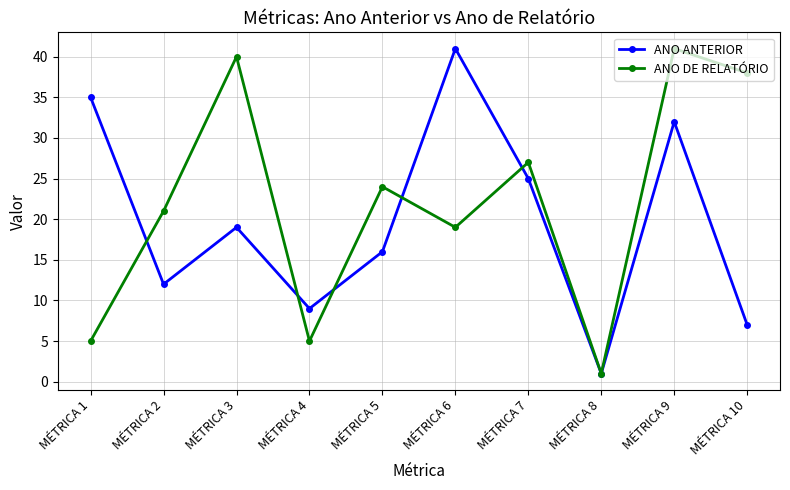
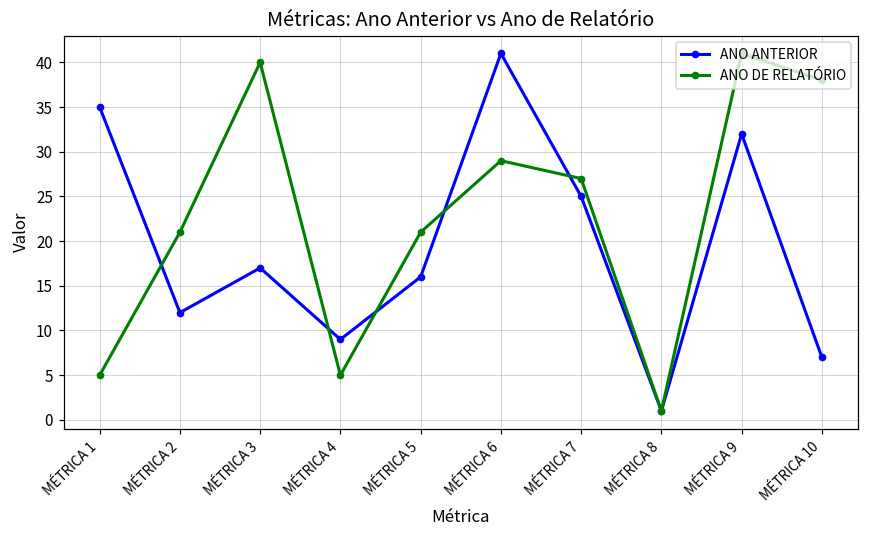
  {
    "ANO ANTERIOR": {
      "MÉTRICA 1": 35,
      "MÉTRICA 2": 12,
-     "MÉTRICA 3": 19,
+     "MÉTRICA 3": 17,
      "MÉTRICA 4": 9,
      "MÉTRICA 5": 16,
      "MÉTRICA 6": 41,
      "MÉTRICA 7": 25,
      "MÉTRICA 9": 32,
      "MÉTRICA 10": 7
    },
    "ANO DE RELATÓRIO": {
      "MÉTRICA 1": 5,
      "MÉTRICA 2": 21,
      "MÉTRICA 3": 40,
      "MÉTRICA 4": 5,
-     "MÉTRICA 5": 24,
-     "MÉTRICA 6": 19,
+     "MÉTRICA 5": 21,
+     "MÉTRICA 6": 29,
      "MÉTRICA 7": 27
    }
  }
